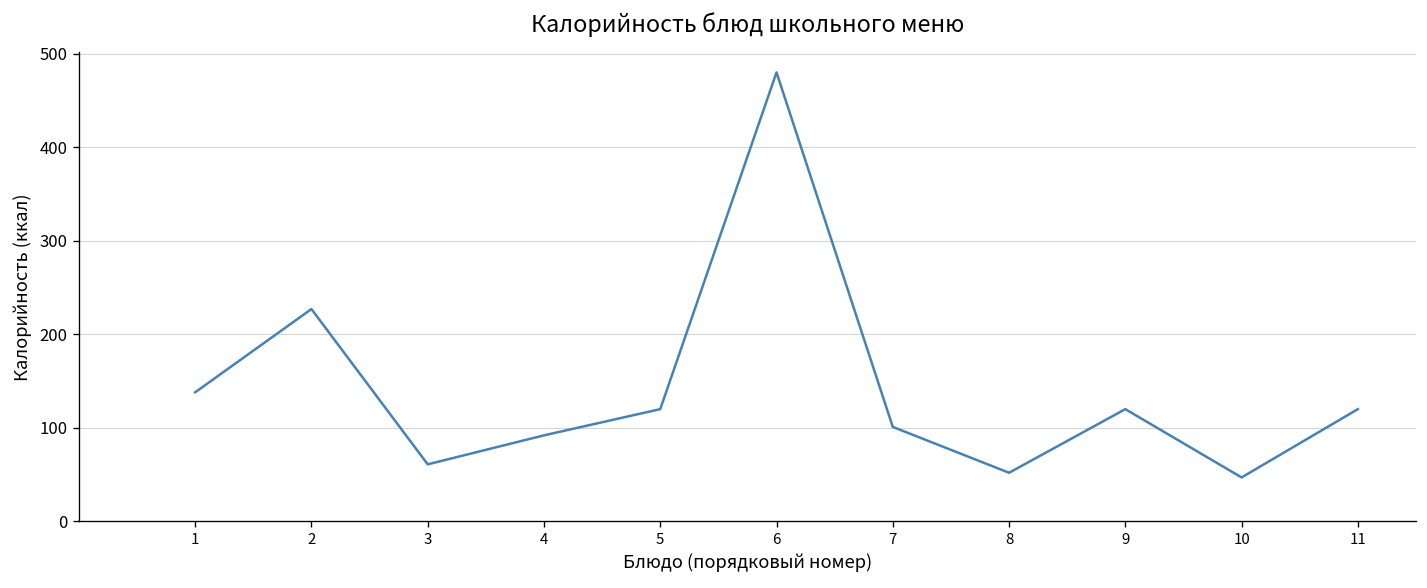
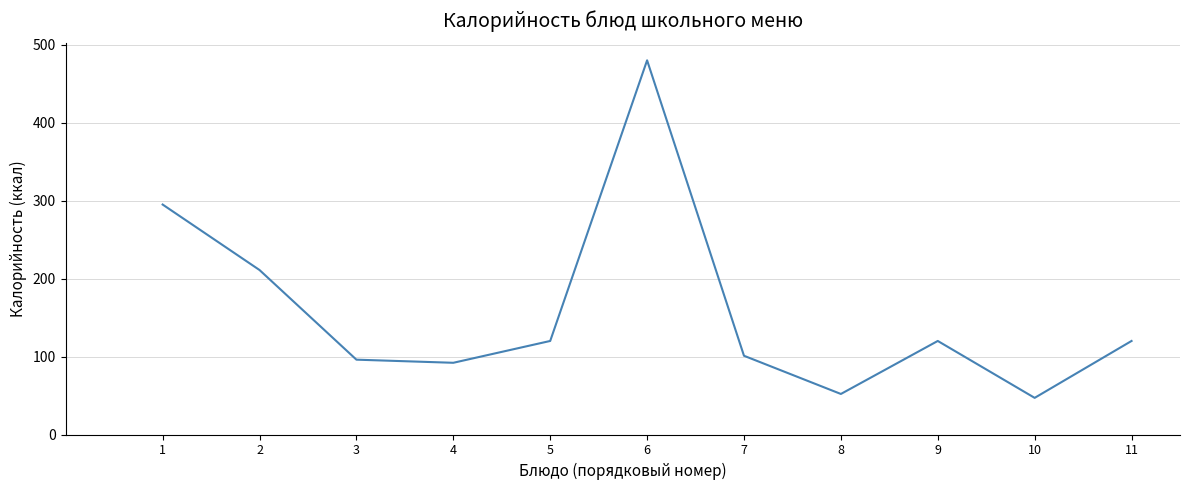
  {
-   "1": 140,
-   "2": 230,
-   "3": 60,
+   "1": 300,
+   "2": 210,
+   "3": 100,
    "4": 90,
    "5": 120,
    "6": 480,
    "7": 100,
    "8": 50,
    "9": 120,
    "10": 50,
    "11": 120
  }
